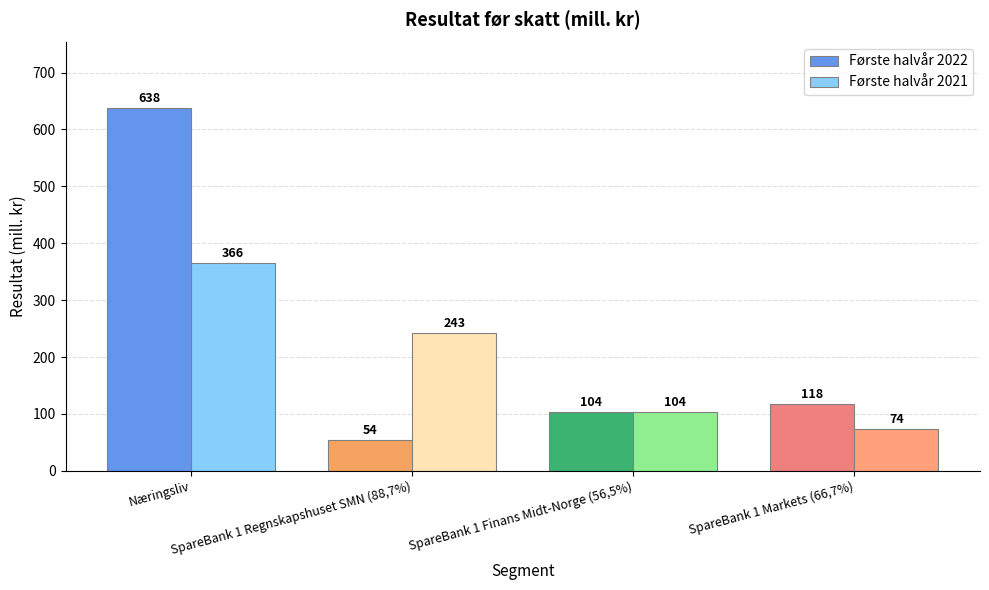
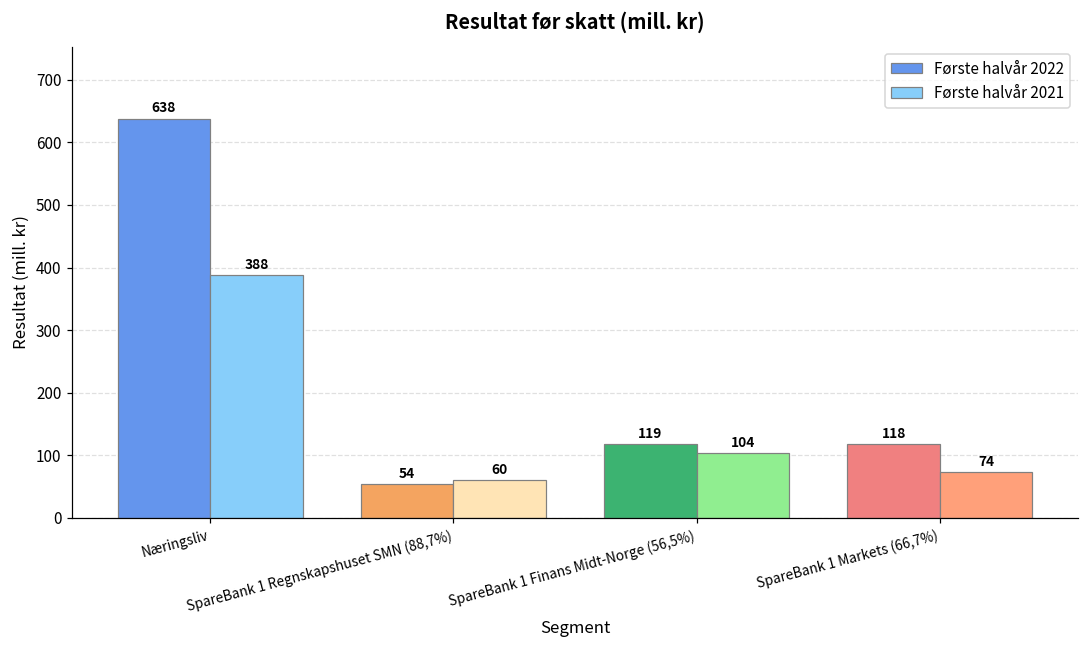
  {
    "Første halvår 2022": {
      "Næringsliv": 638,
      "SpareBank 1 Regnskapshuset SMN (88,7%)": 54,
-     "SpareBank 1 Finans Midt-Norge (56,5%)": 104,
+     "SpareBank 1 Finans Midt-Norge (56,5%)": 119,
      "SpareBank 1 Markets (66,7%)": 118
    },
    "Første halvår 2021": {
-     "Næringsliv": 366,
-     "SpareBank 1 Regnskapshuset SMN (88,7%)": 243,
+     "Næringsliv": 388,
+     "SpareBank 1 Regnskapshuset SMN (88,7%)": 60,
      "SpareBank 1 Finans Midt-Norge (56,5%)": 104,
      "SpareBank 1 Markets (66,7%)": 74
    }
  }
